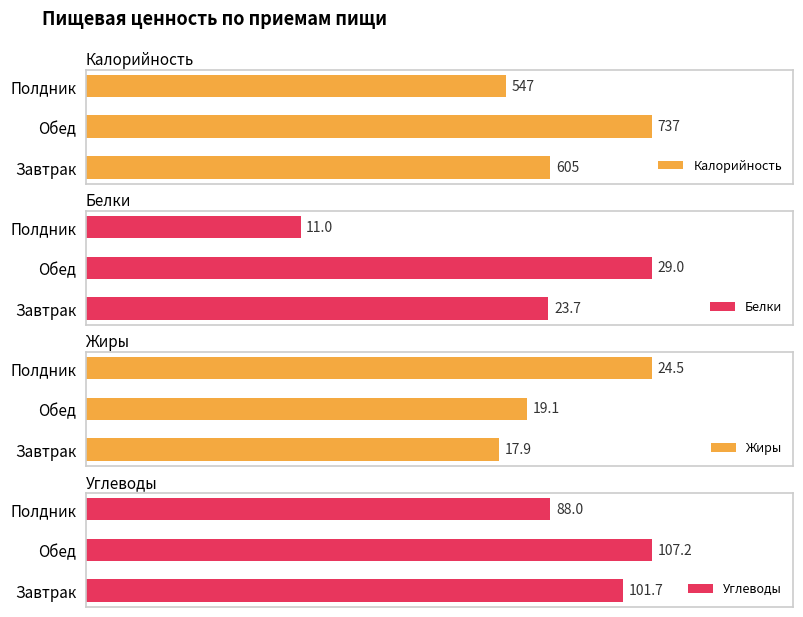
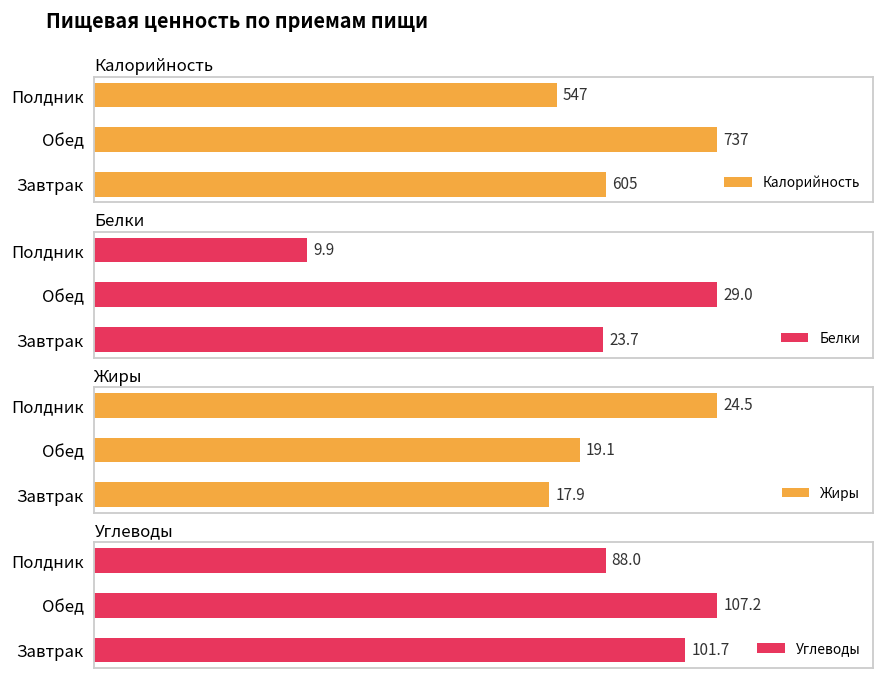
  {
    "Калорийность": {
      "Полдник": 547,
      "Обед": 737,
      "Завтрак": 605
    },
    "Белки": {
-     "Полдник": 11.0,
+     "Полдник": 9.9,
      "Обед": 29.0,
      "Завтрак": 23.7
    },
    "Жиры": {
      "Полдник": 24.5,
      "Обед": 19.1,
      "Завтрак": 17.9
    },
    "Углеводы": {
      "Полдник": 88.0,
      "Обед": 107.2,
      "Завтрак": 101.7
    }
  }
